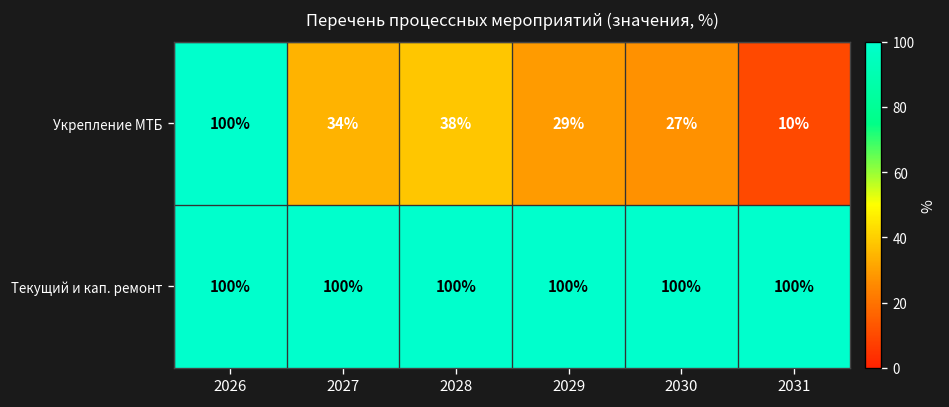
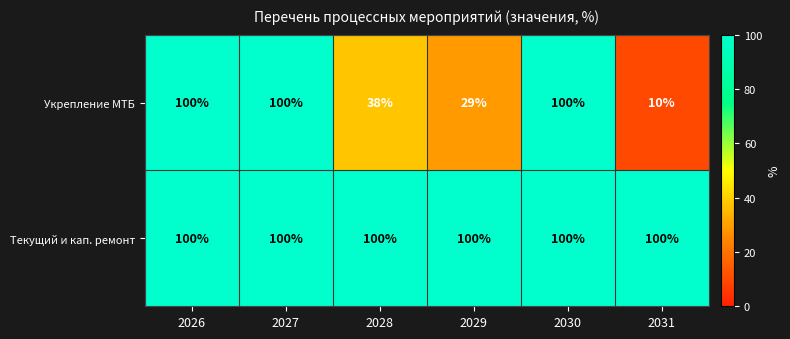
  {
    "Укрепление МТБ": {
      "2026": "100%",
-     "2027": "34%",
+     "2027": "100%",
      "2028": "38%",
      "2029": "29%",
-     "2030": "27%",
+     "2030": "100%",
      "2031": "10%"
    },
    "Текущий и кап. ремонт": {
      "2026": "100%",
      "2027": "100%",
      "2028": "100%",
      "2029": "100%",
      "2030": "100%",
      "2031": "100%"
    }
  }
